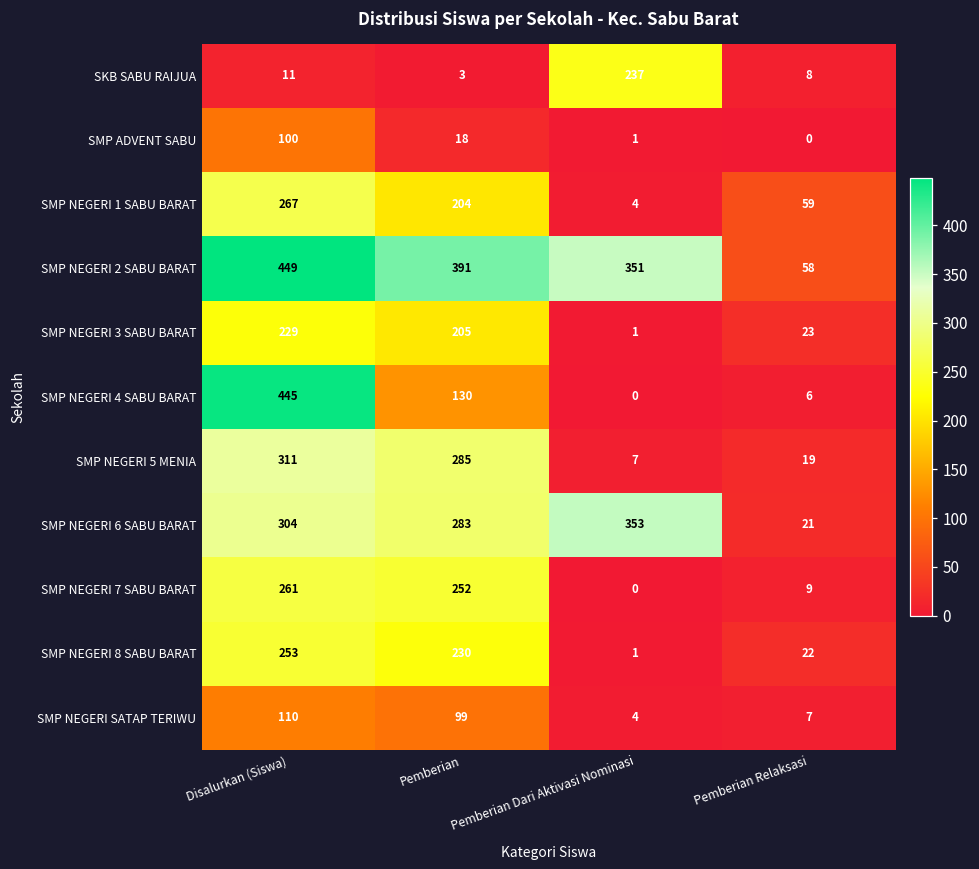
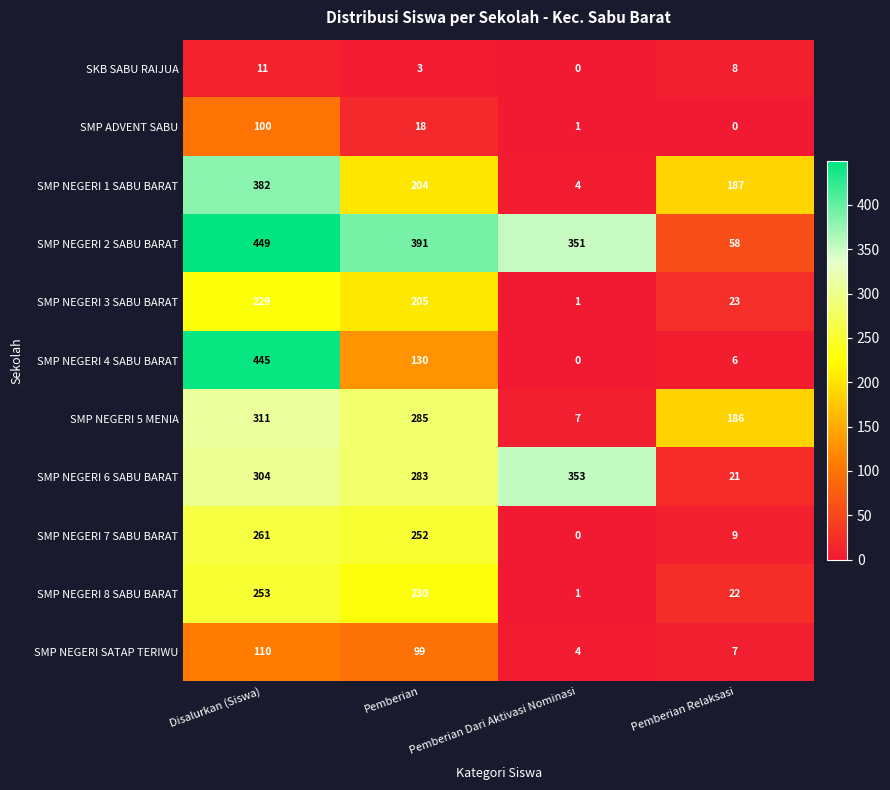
  {
    "SKB SABU RAIJUA": {
      "Disalurkan (Siswa)": 11,
      "Pemberian": 3,
-     "Pemberian Dari Aktivasi Nominasi": 237,
+     "Pemberian Dari Aktivasi Nominasi": 0,
      "Pemberian Relaksasi": 8
    },
    "SMP ADVENT SABU": {
      "Disalurkan (Siswa)": 100,
      "Pemberian": 18,
      "Pemberian Dari Aktivasi Nominasi": 1,
      "Pemberian Relaksasi": 0
    },
    "SMP NEGERI 1 SABU BARAT": {
-     "Disalurkan (Siswa)": 267,
+     "Disalurkan (Siswa)": 382,
      "Pemberian": 204,
      "Pemberian Dari Aktivasi Nominasi": 4,
-     "Pemberian Relaksasi": 59
+     "Pemberian Relaksasi": 187
    },
    "SMP NEGERI 2 SABU BARAT": {
      "Disalurkan (Siswa)": 449,
      "Pemberian": 391,
      "Pemberian Dari Aktivasi Nominasi": 351,
      "Pemberian Relaksasi": 58
    },
    "SMP NEGERI 3 SABU BARAT": {
      "Disalurkan (Siswa)": 229,
      "Pemberian": 205,
      "Pemberian Dari Aktivasi Nominasi": 1,
      "Pemberian Relaksasi": 23
    },
    "SMP NEGERI 4 SABU BARAT": {
      "Disalurkan (Siswa)": 445,
      "Pemberian": 130,
      "Pemberian Dari Aktivasi Nominasi": 0,
      "Pemberian Relaksasi": 6
    },
    "SMP NEGERI 5 MENIA": {
      "Disalurkan (Siswa)": 311,
      "Pemberian": 285,
      "Pemberian Dari Aktivasi Nominasi": 7,
-     "Pemberian Relaksasi": 19
+     "Pemberian Relaksasi": 186
    },
    "SMP NEGERI 6 SABU BARAT": {
      "Disalurkan (Siswa)": 304,
      "Pemberian": 283,
      "Pemberian Dari Aktivasi Nominasi": 353,
      "Pemberian Relaksasi": 21
    },
    "SMP NEGERI 7 SABU BARAT": {
      "Disalurkan (Siswa)": 261,
      "Pemberian": 252,
      "Pemberian Dari Aktivasi Nominasi": 0,
      "Pemberian Relaksasi": 9
    },
    "SMP NEGERI 8 SABU BARAT": {
      "Disalurkan (Siswa)": 253,
      "Pemberian": 230,
      "Pemberian Dari Aktivasi Nominasi": 1,
      "Pemberian Relaksasi": 22
    },
    "SMP NEGERI SATAP TERIWU": {
      "Disalurkan (Siswa)": 110,
      "Pemberian": 99,
      "Pemberian Dari Aktivasi Nominasi": 4,
      "Pemberian Relaksasi": 7
    }
  }
